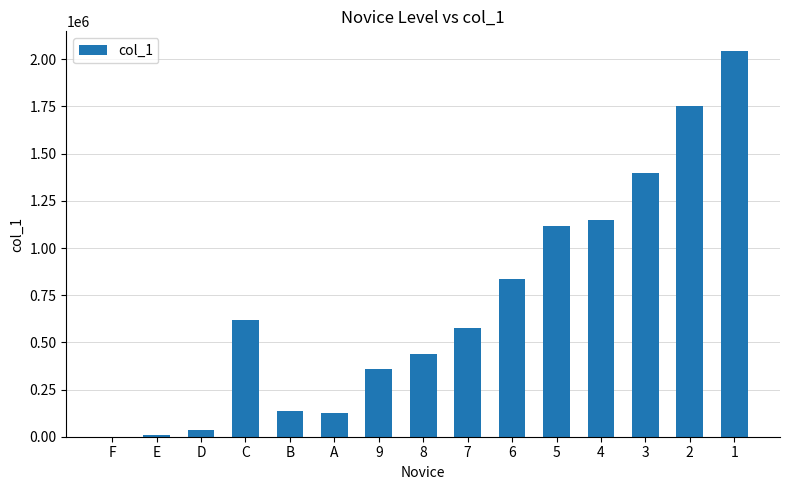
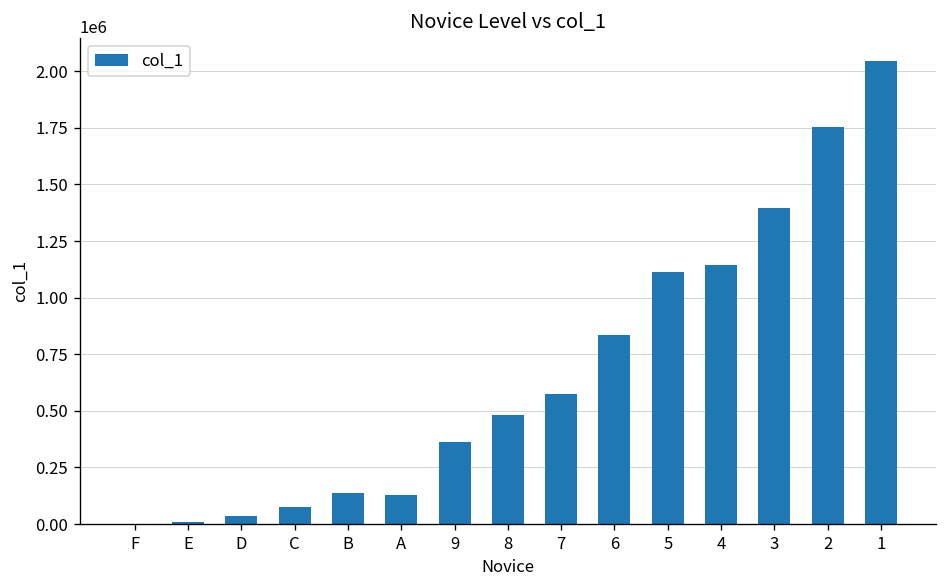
  {
    "D": 40000,
-   "C": 620000,
+   "C": 80000,
    "B": 140000,
    "A": 130000,
    "9": 360000,
-   "8": 440000,
+   "8": 480000,
    "7": 580000,
    "6": 840000,
    "5": 1110000,
    "4": 1150000,
    "3": 1400000,
    "2": 1750000,
    "1": 2050000
  }
